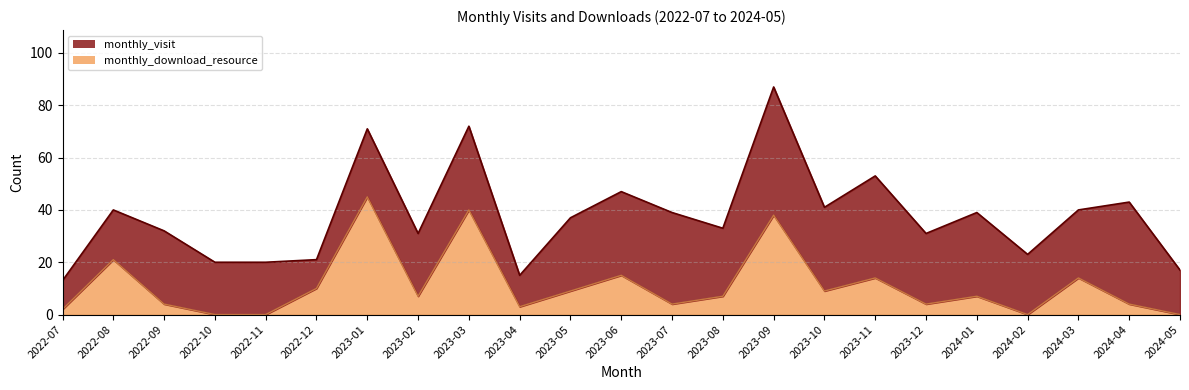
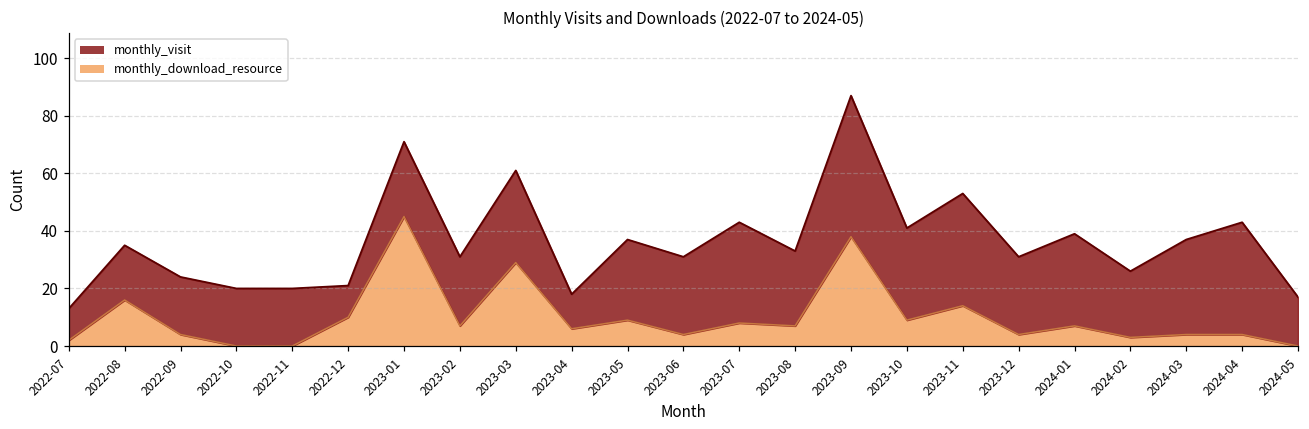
  {
    "monthly_download_resource": {
      "2022-07": 2,
-     "2022-08": 21,
+     "2022-08": 16,
      "2022-09": 4,
      "2022-10": 0,
      "2022-11": 0,
      "2022-12": 10,
      "2023-01": 45,
      "2023-02": 7,
-     "2023-03": 40,
-     "2023-04": 3,
+     "2023-03": 29,
+     "2023-04": 6,
      "2023-05": 9,
-     "2023-06": 15,
-     "2023-07": 4,
+     "2023-06": 4,
+     "2023-07": 8,
      "2023-08": 7,
      "2023-09": 38,
      "2023-10": 9,
      "2023-11": 14,
      "2023-12": 4,
      "2024-01": 7,
-     "2024-02": 0,
-     "2024-03": 14,
+     "2024-02": 3,
+     "2024-03": 4,
      "2024-04": 4,
      "2024-05": 0
    },
    "monthly_visit": {
      "2022-07": 11,
      "2022-08": 19,
-     "2022-09": 28,
+     "2022-09": 20,
      "2022-10": 20,
      "2022-11": 20,
      "2022-12": 11,
      "2023-01": 26,
      "2023-02": 24,
      "2023-03": 32,
      "2023-04": 12,
      "2023-05": 28,
-     "2023-06": 32,
+     "2023-06": 27,
      "2023-07": 35,
      "2023-08": 26,
      "2023-09": 49,
      "2023-10": 32,
      "2023-11": 39,
      "2023-12": 27,
      "2024-01": 32,
      "2024-02": 23,
-     "2024-03": 26,
+     "2024-03": 33,
      "2024-04": 39,
      "2024-05": 17
    }
  }
